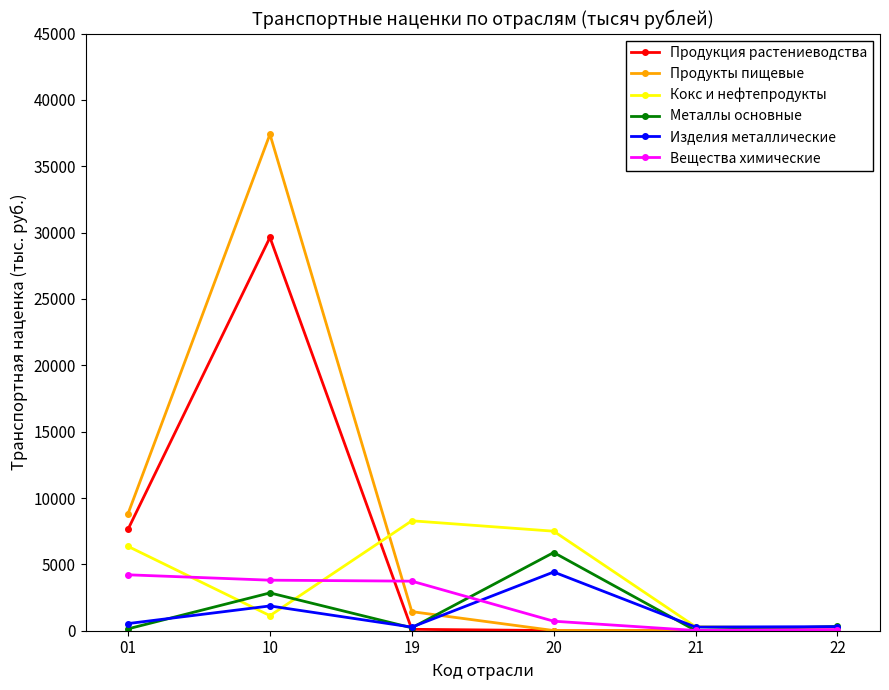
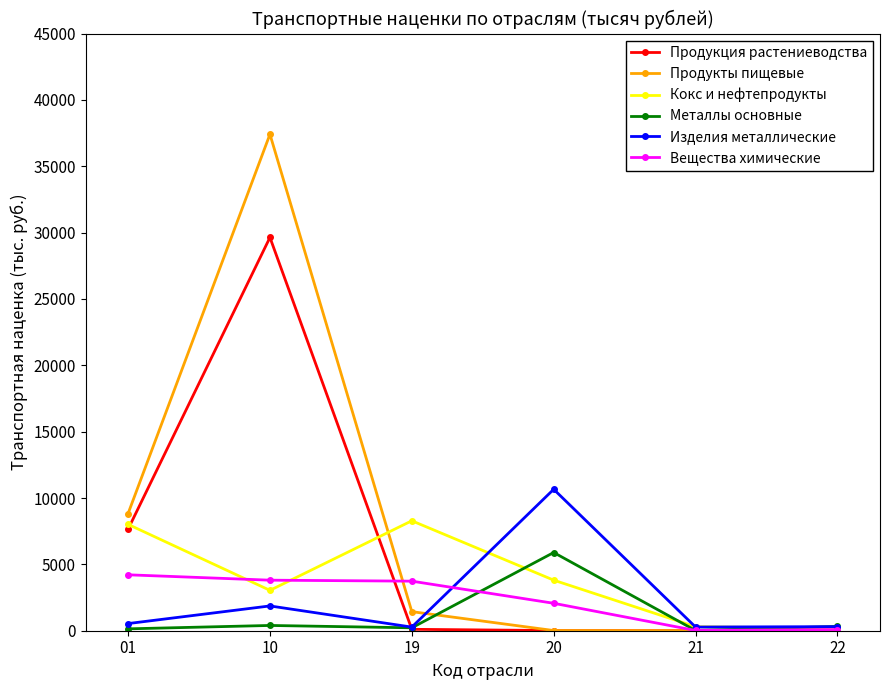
  {
    "Продукция растениеводства": {
      "01": 7700,
      "10": 29600
    },
    "Продукты пищевые": {
      "01": 8800,
      "10": 37400,
      "19": 1400
    },
    "Кокс и нефтепродукты": {
-     "01": 6400,
-     "10": 1100,
+     "01": 8000,
+     "10": 3000,
      "19": 8300,
-     "20": 7500
+     "20": 3800
    },
    "Металлы основные": {
      "01": 100,
-     "10": 2900,
+     "10": 400,
      "20": 5900
    },
    "Изделия металлические": {
      "01": 500,
      "10": 1900,
-     "20": 4400
+     "20": 10700
    },
    "Вещества химические": {
      "01": 4200,
      "10": 3800,
      "19": 3700,
-     "20": 700
+     "20": 2100
    }
  }
